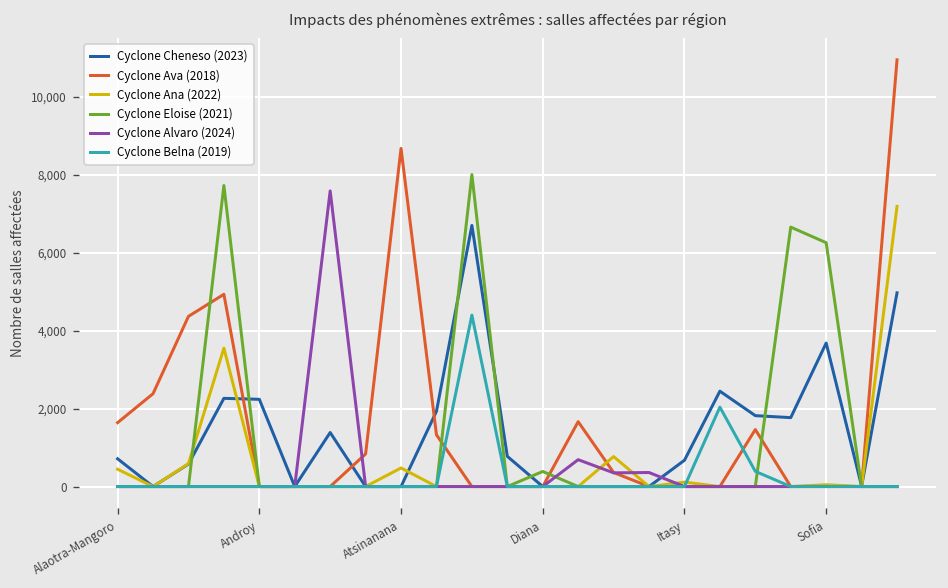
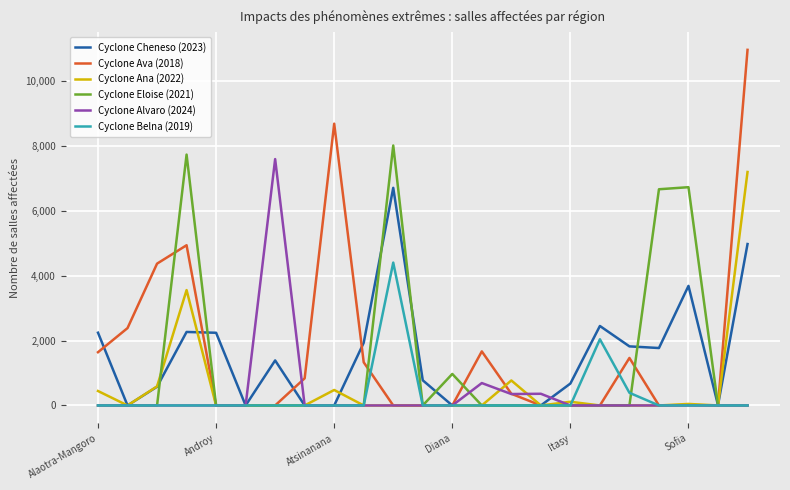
  {
    "Cyclone Cheneso (2023)": {
-     "Alaotra-Mangoro": "700",
+     "Alaotra-Mangoro": "2,200",
      "Androy": "2,200",
      "Itasy": "700",
      "Sofia": "3,700"
    },
    "Cyclone Ava (2018)": {
      "Alaotra-Mangoro": "1,600",
      "Atsinanana": "8,700"
    },
    "Cyclone Ana (2022)": {
      "Alaotra-Mangoro": "400",
      "Atsinanana": "500",
      "Itasy": "100"
    },
    "Cyclone Eloise (2021)": {
-     "Diana": "400",
-     "Sofia": "6,300"
+     "Diana": "1,000",
+     "Sofia": "6,700"
    }
  }
